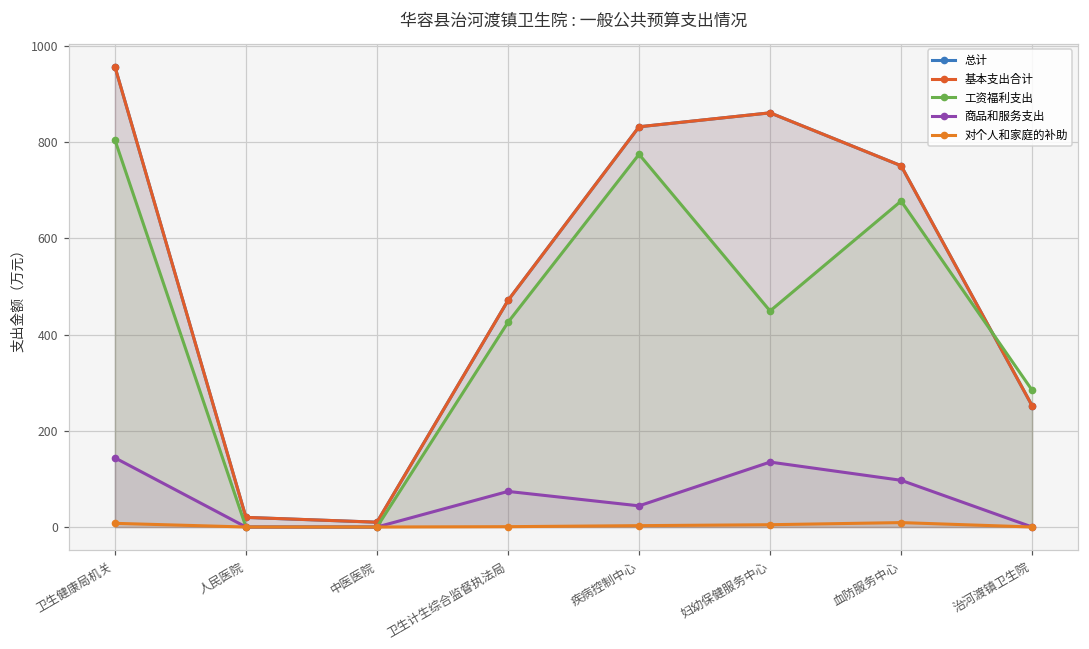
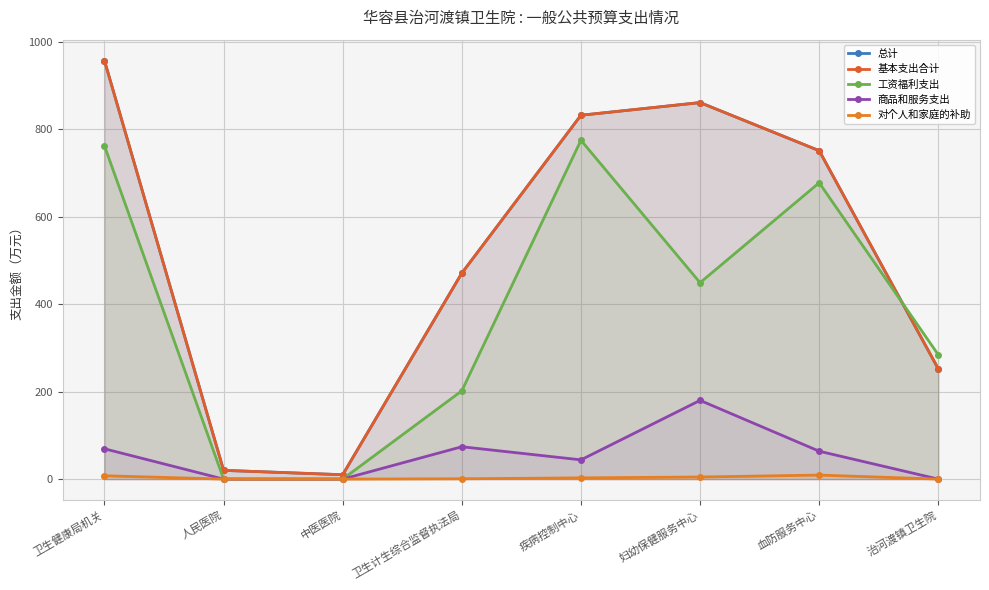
  {
    "工资福利支出": {
-     "卫生健康局机关": 800,
-     "卫生计生综合监督执法局": 430,
+     "卫生健康局机关": 760,
+     "卫生计生综合监督执法局": 200,
      "疾病控制中心": 770,
      "妇幼保健服务中心": 450,
      "血防服务中心": 680,
      "治河渡镇卫生院": 280
    },
    "商品和服务支出": {
-     "卫生健康局机关": 140,
+     "卫生健康局机关": 70,
      "卫生计生综合监督执法局": 70,
      "疾病控制中心": 40,
-     "妇幼保健服务中心": 140,
-     "血防服务中心": 100
+     "妇幼保健服务中心": 180,
+     "血防服务中心": 60
    }
  }
